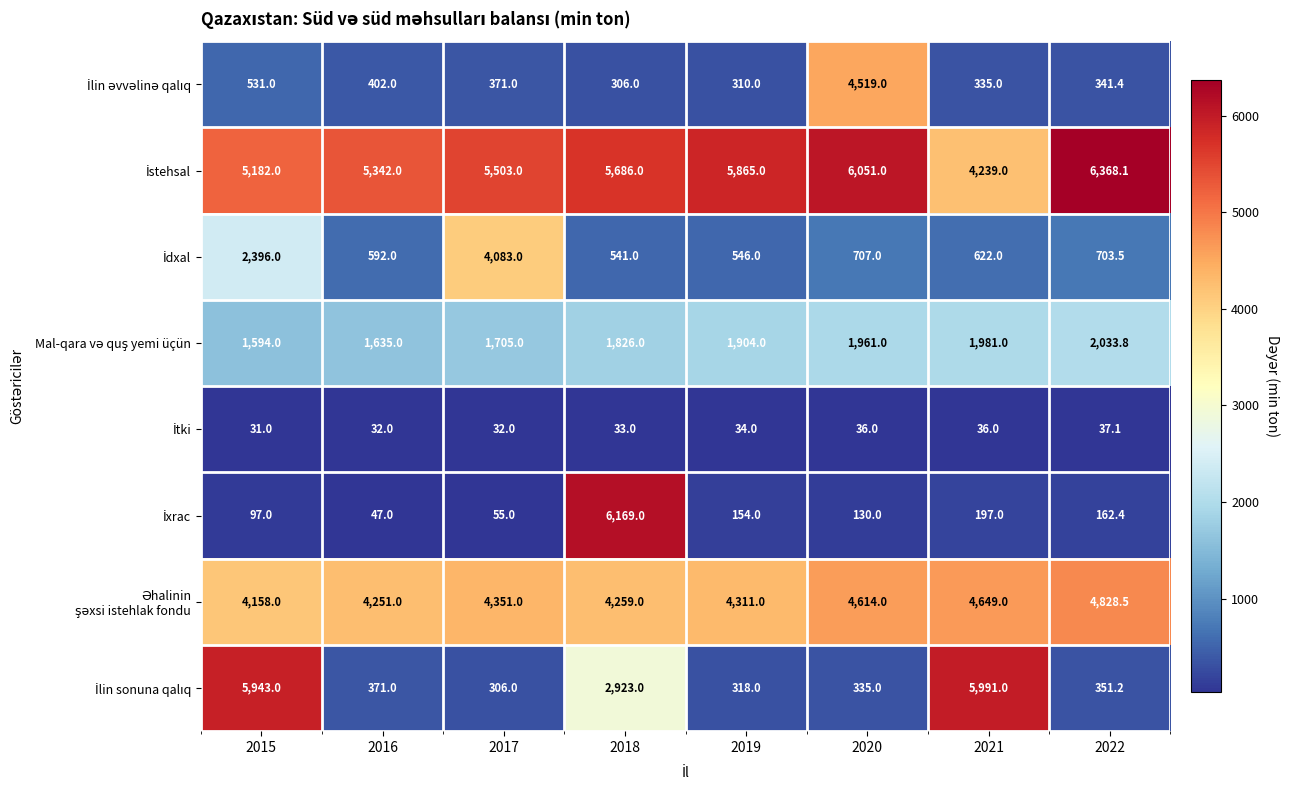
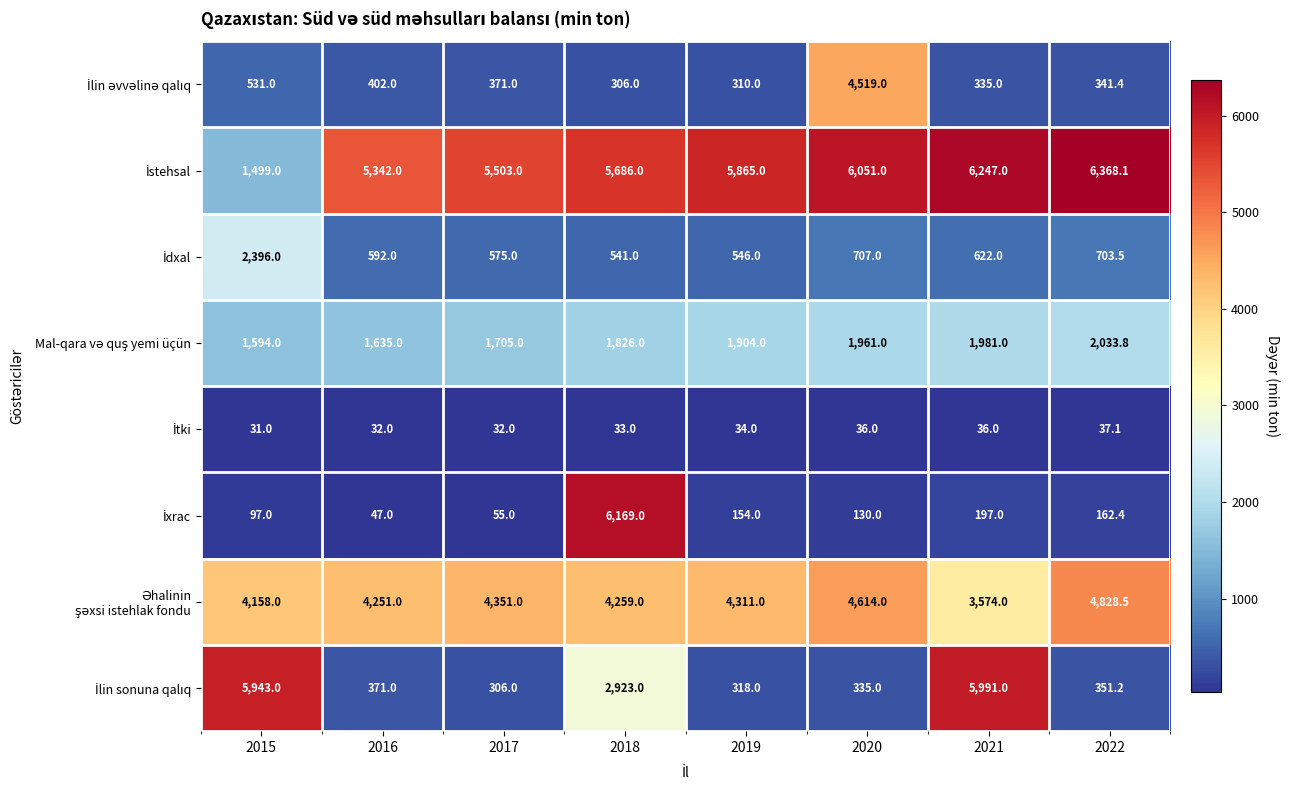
  {
    "İlin əvvəlinə qalıq": {
      "2015": "531.0",
      "2016": "402.0",
      "2017": "371.0",
      "2018": "306.0",
      "2019": "310.0",
      "2020": "4,519.0",
      "2021": "335.0",
      "2022": "341.4"
    },
    "İstehsal": {
-     "2015": "5,182.0",
+     "2015": "1,499.0",
      "2016": "5,342.0",
      "2017": "5,503.0",
      "2018": "5,686.0",
      "2019": "5,865.0",
      "2020": "6,051.0",
-     "2021": "4,239.0",
+     "2021": "6,247.0",
      "2022": "6,368.1"
    },
    "İdxal": {
      "2015": "2,396.0",
      "2016": "592.0",
-     "2017": "4,083.0",
+     "2017": "575.0",
      "2018": "541.0",
      "2019": "546.0",
      "2020": "707.0",
      "2021": "622.0",
      "2022": "703.5"
    },
    "Mal-qara və quş yemi üçün": {
      "2015": "1,594.0",
      "2016": "1,635.0",
      "2017": "1,705.0",
      "2018": "1,826.0",
      "2019": "1,904.0",
      "2020": "1,961.0",
      "2021": "1,981.0",
      "2022": "2,033.8"
    },
    "İtki": {
      "2015": "31.0",
      "2016": "32.0",
      "2017": "32.0",
      "2018": "33.0",
      "2019": "34.0",
      "2020": "36.0",
      "2021": "36.0",
      "2022": "37.1"
    },
    "İxrac": {
      "2015": "97.0",
      "2016": "47.0",
      "2017": "55.0",
      "2018": "6,169.0",
      "2019": "154.0",
      "2020": "130.0",
      "2021": "197.0",
      "2022": "162.4"
    },
    "Əhalinin şəxsi istehlak fondu": {
      "2015": "4,158.0",
      "2016": "4,251.0",
      "2017": "4,351.0",
      "2018": "4,259.0",
      "2019": "4,311.0",
      "2020": "4,614.0",
-     "2021": "4,649.0",
+     "2021": "3,574.0",
      "2022": "4,828.5"
    },
    "İlin sonuna qalıq": {
      "2015": "5,943.0",
      "2016": "371.0",
      "2017": "306.0",
      "2018": "2,923.0",
      "2019": "318.0",
      "2020": "335.0",
      "2021": "5,991.0",
      "2022": "351.2"
    }
  }
